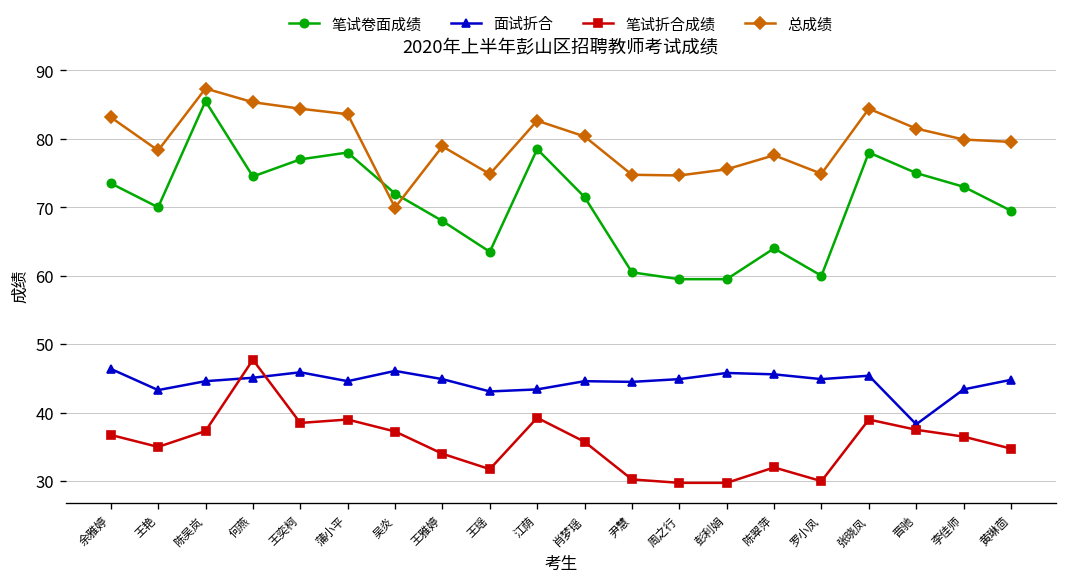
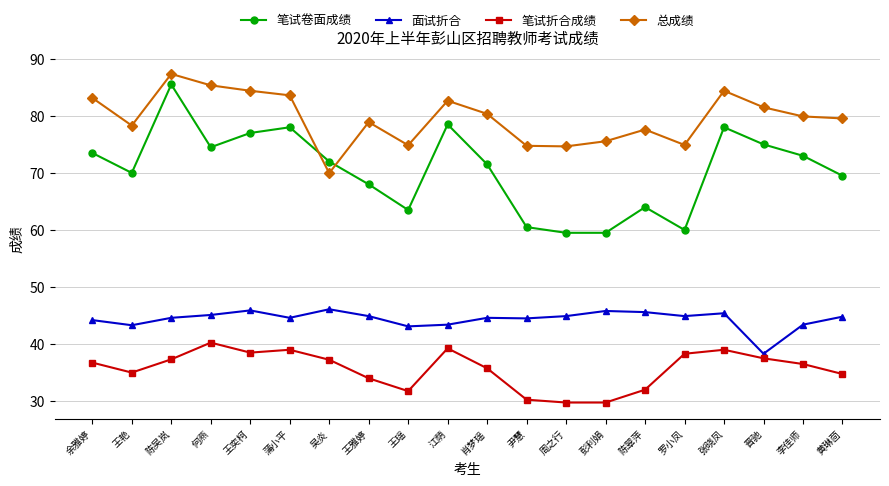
  {
    "笔试卷面成绩": {
      "余雅婷": 74,
      "王艳": 70,
      "陈吴岚": 86,
      "何燕": 75,
      "王奕柯": 77,
      "蒲小平": 78,
      "吴炎": 72,
      "王雅婷": 68,
      "王瑶": 64,
      "江荫": 79,
      "肖梦瑶": 72,
      "尹慧": 61,
      "周之行": 60,
      "彭利娟": 60,
      "陈翠萍": 64,
      "罗小凤": 60,
      "张晓凤": 78,
      "晋驰": 75,
      "李佳师": 73,
      "黄琳茴": 70
    },
    "面试折合": {
-     "余雅婷": 46,
+     "余雅婷": 44,
      "王艳": 43,
      "陈吴岚": 45,
      "何燕": 45,
      "王奕柯": 46,
      "蒲小平": 45,
      "吴炎": 46,
      "王雅婷": 45,
      "王瑶": 43,
      "江荫": 43,
      "肖梦瑶": 45,
      "尹慧": 45,
      "周之行": 45,
      "彭利娟": 46,
      "陈翠萍": 46,
      "罗小凤": 45,
      "张晓凤": 45,
      "晋驰": 38,
      "李佳师": 43,
      "黄琳茴": 45
    },
    "笔试折合成绩": {
      "余雅婷": 37,
      "王艳": 35,
      "陈吴岚": 37,
-     "何燕": 48,
+     "何燕": 40,
      "王奕柯": 39,
      "蒲小平": 39,
      "吴炎": 37,
      "王雅婷": 34,
      "王瑶": 32,
      "江荫": 39,
      "肖梦瑶": 36,
      "尹慧": 30,
      "周之行": 30,
      "彭利娟": 30,
      "陈翠萍": 32,
-     "罗小凤": 30,
+     "罗小凤": 38,
      "张晓凤": 39,
      "晋驰": 38,
      "李佳师": 37,
      "黄琳茴": 35
    },
    "总成绩": {
      "余雅婷": 83,
      "王艳": 78,
      "陈吴岚": 87,
      "何燕": 85,
      "王奕柯": 84,
      "蒲小平": 84,
      "吴炎": 70,
      "王雅婷": 79,
      "王瑶": 75,
      "江荫": 83,
      "肖梦瑶": 80,
      "尹慧": 75,
      "周之行": 75,
      "彭利娟": 76,
      "陈翠萍": 78,
      "罗小凤": 75,
      "张晓凤": 84,
      "晋驰": 82,
      "李佳师": 80,
      "黄琳茴": 80
    }
  }
